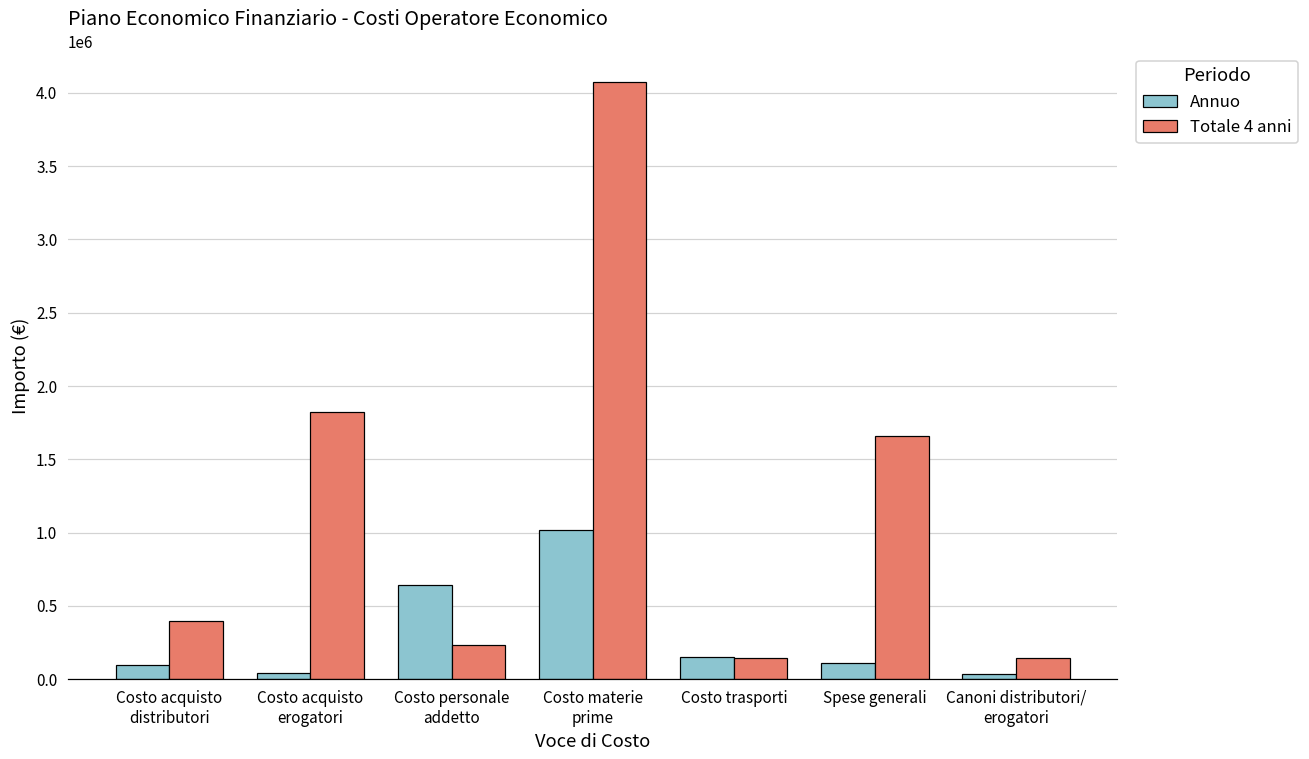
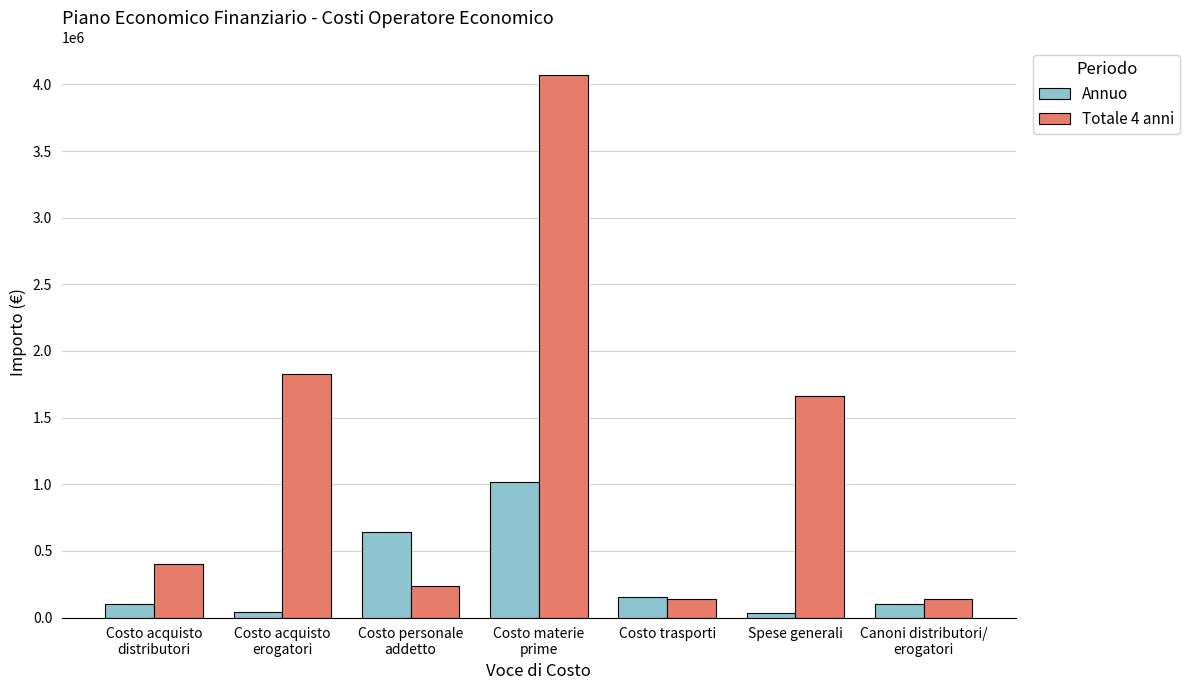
  {
    "Annuo": {
      "Costo acquisto distributori": 100000,
      "Costo acquisto erogatori": 40000,
      "Costo personale addetto": 640000,
      "Costo materie prime": 1020000,
      "Costo trasporti": 150000,
-     "Spese generali": 110000,
-     "Canoni distributori/ erogatori": 40000
+     "Spese generali": 30000,
+     "Canoni distributori/ erogatori": 100000
    },
    "Totale 4 anni": {
      "Costo acquisto distributori": 400000,
      "Costo acquisto erogatori": 1830000,
      "Costo personale addetto": 240000,
      "Costo materie prime": 4070000,
      "Costo trasporti": 140000,
      "Spese generali": 1660000,
      "Canoni distributori/ erogatori": 140000
    }
  }
